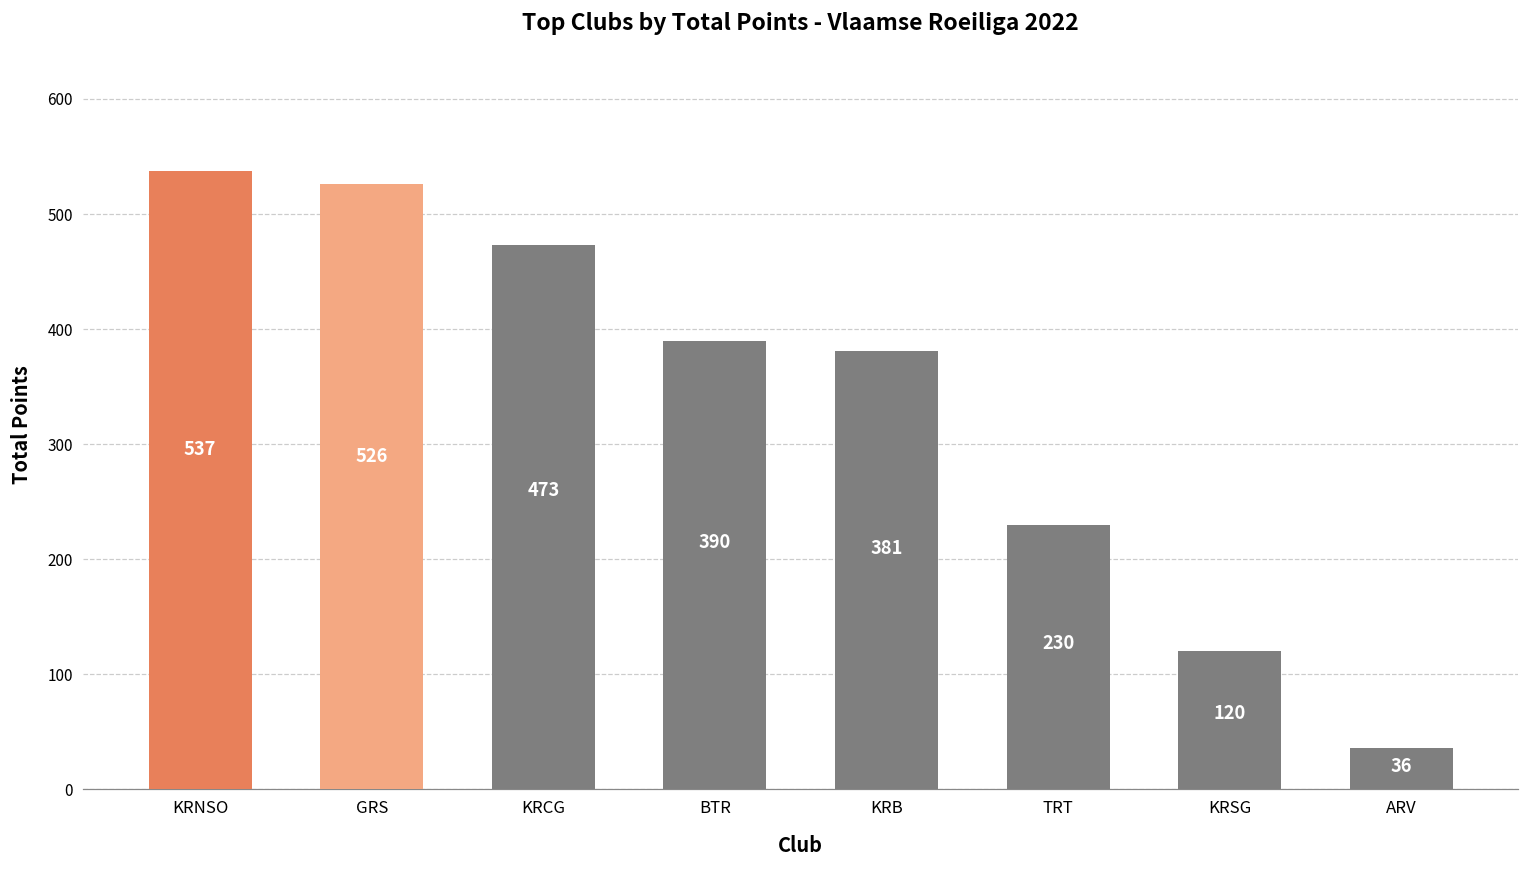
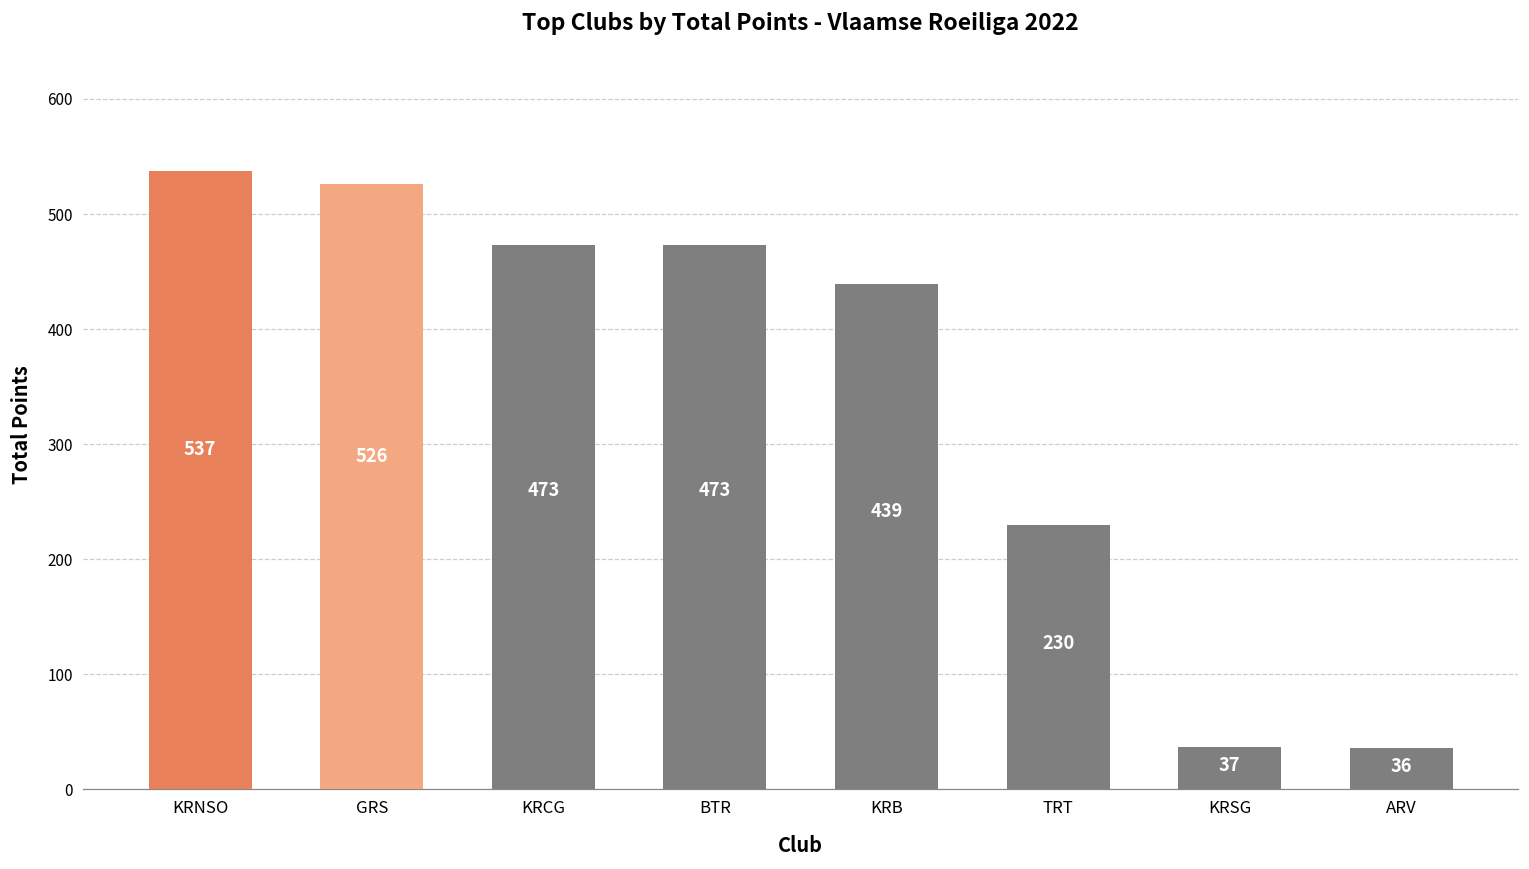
  {
    "KRNSO": 537,
    "GRS": 526,
    "KRCG": 473,
-   "BTR": 390,
-   "KRB": 381,
+   "BTR": 473,
+   "KRB": 439,
    "TRT": 230,
-   "KRSG": 120,
+   "KRSG": 37,
    "ARV": 36
  }
